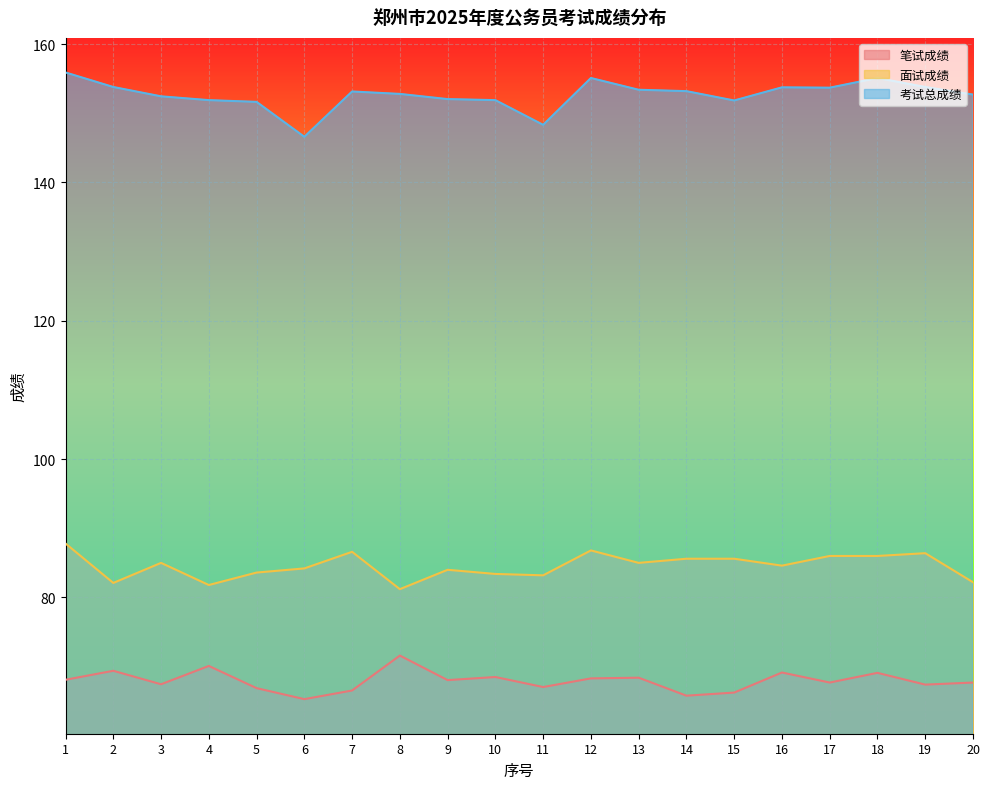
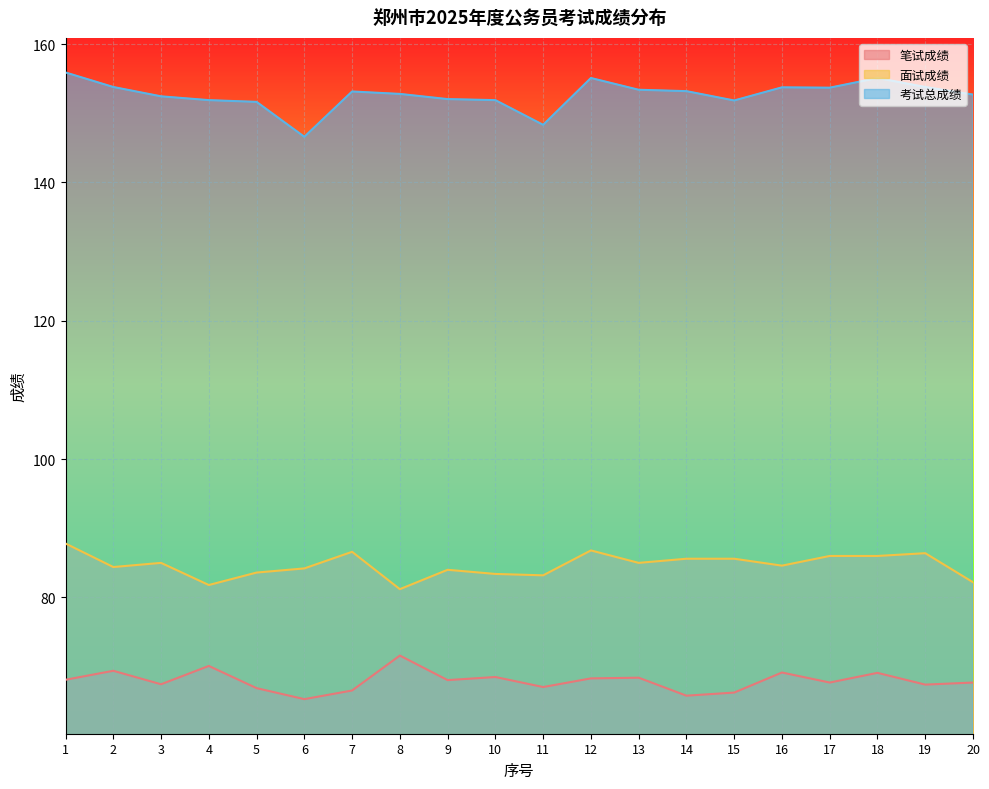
  {
    "笔试成绩": {
      "1": 68,
      "2": 69,
      "3": 67,
      "4": 70,
      "5": 67,
      "6": 65,
      "7": 67,
      "8": 72,
      "9": 68,
      "10": 69,
      "11": 67,
      "12": 68,
      "13": 68,
      "14": 66,
      "15": 66,
      "16": 69,
      "17": 68,
      "18": 69,
      "19": 67,
      "20": 68
    },
    "面试成绩": {
      "1": 88,
-     "2": 82,
+     "2": 84,
      "3": 85,
      "4": 82,
      "5": 84,
      "6": 84,
      "7": 87,
      "8": 81,
      "9": 84,
      "10": 83,
      "11": 83,
      "12": 87,
      "13": 85,
      "14": 86,
      "15": 86,
      "16": 85,
      "17": 86,
      "18": 86,
      "19": 86,
      "20": 82
    },
    "考试总成绩": {
      "1": 156,
      "2": 154,
      "3": 152,
      "4": 152,
      "5": 152,
      "6": 147,
      "7": 153,
      "8": 153,
      "9": 152,
      "10": 152,
      "11": 148,
      "12": 155,
      "13": 153,
      "14": 153,
      "15": 152,
      "16": 154,
      "17": 154,
      "20": 153
    }
  }
